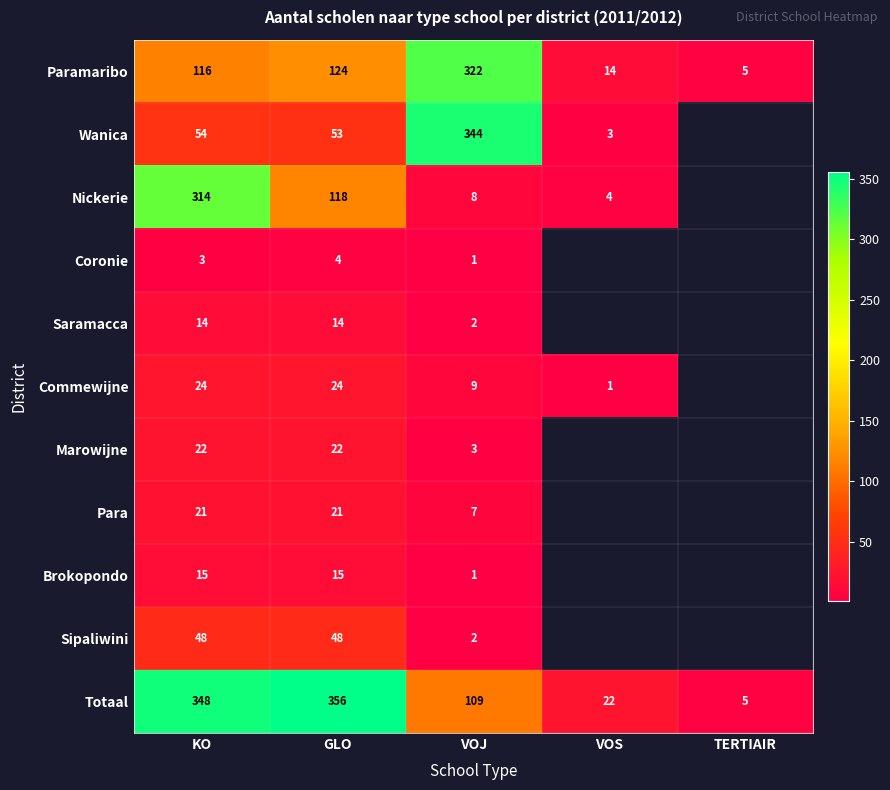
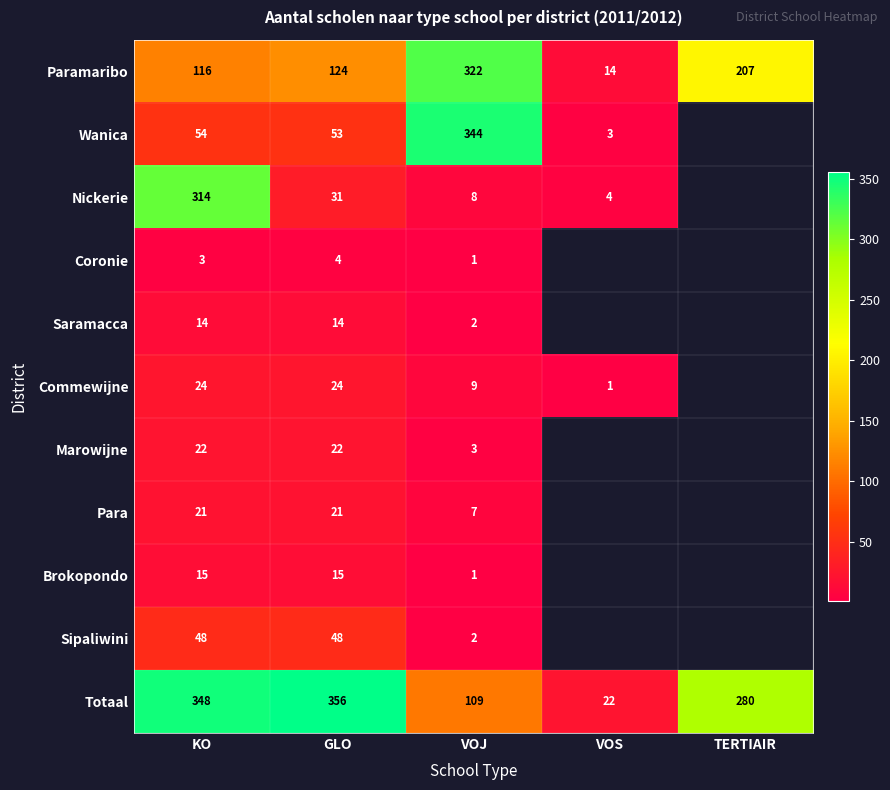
  {
    "Paramaribo": {
      "KO": 116,
      "GLO": 124,
      "VOJ": 322,
      "VOS": 14,
-     "TERTIAIR": 5
+     "TERTIAIR": 207
    },
    "Wanica": {
      "KO": 54,
      "GLO": 53,
      "VOJ": 344,
      "VOS": 3
    },
    "Nickerie": {
      "KO": 314,
-     "GLO": 118,
+     "GLO": 31,
      "VOJ": 8,
      "VOS": 4
    },
    "Coronie": {
      "KO": 3,
      "GLO": 4,
      "VOJ": 1
    },
    "Saramacca": {
      "KO": 14,
      "GLO": 14,
      "VOJ": 2
    },
    "Commewijne": {
      "KO": 24,
      "GLO": 24,
      "VOJ": 9,
      "VOS": 1
    },
    "Marowijne": {
      "KO": 22,
      "GLO": 22,
      "VOJ": 3
    },
    "Para": {
      "KO": 21,
      "GLO": 21,
      "VOJ": 7
    },
    "Brokopondo": {
      "KO": 15,
      "GLO": 15,
      "VOJ": 1
    },
    "Sipaliwini": {
      "KO": 48,
      "GLO": 48,
      "VOJ": 2
    },
    "Totaal": {
      "KO": 348,
      "GLO": 356,
      "VOJ": 109,
      "VOS": 22,
-     "TERTIAIR": 5
+     "TERTIAIR": 280
    }
  }
